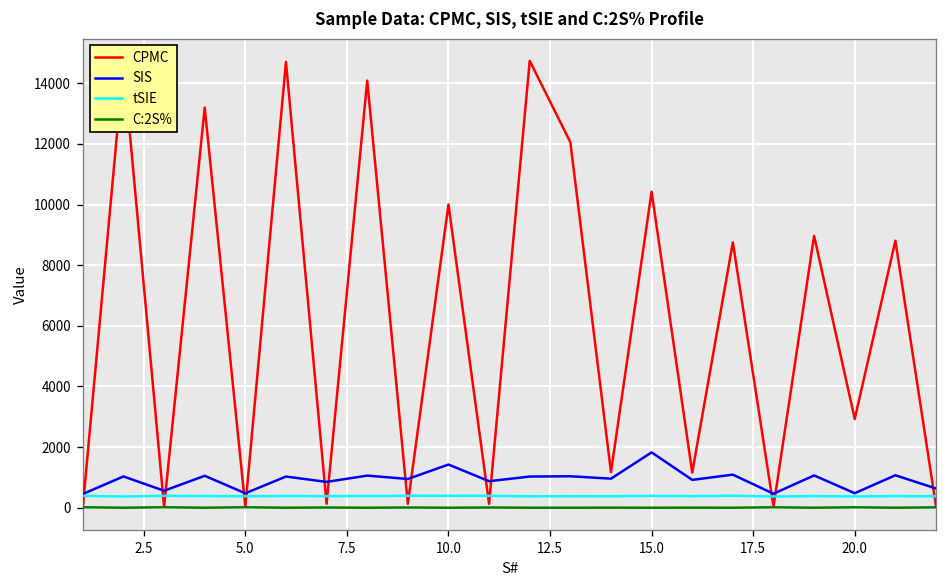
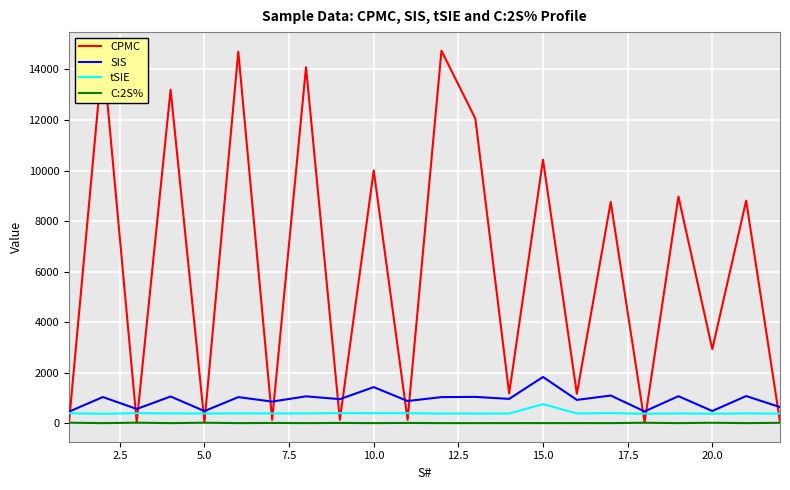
  {
    "CPMC": {
      "10.0": 10000,
      "15.0": 10400,
      "20.0": 2900
    },
    "SIS": {
      "10.0": 1400,
      "15.0": 1800,
      "20.0": 500
    },
    "tSIE": {
      "10.0": 400,
-     "15.0": 400,
+     "15.0": 800,
      "20.0": 400
    },
    "C:2S%": {
      "10.0": 0,
      "15.0": 0,
      "20.0": 0
    }
  }
